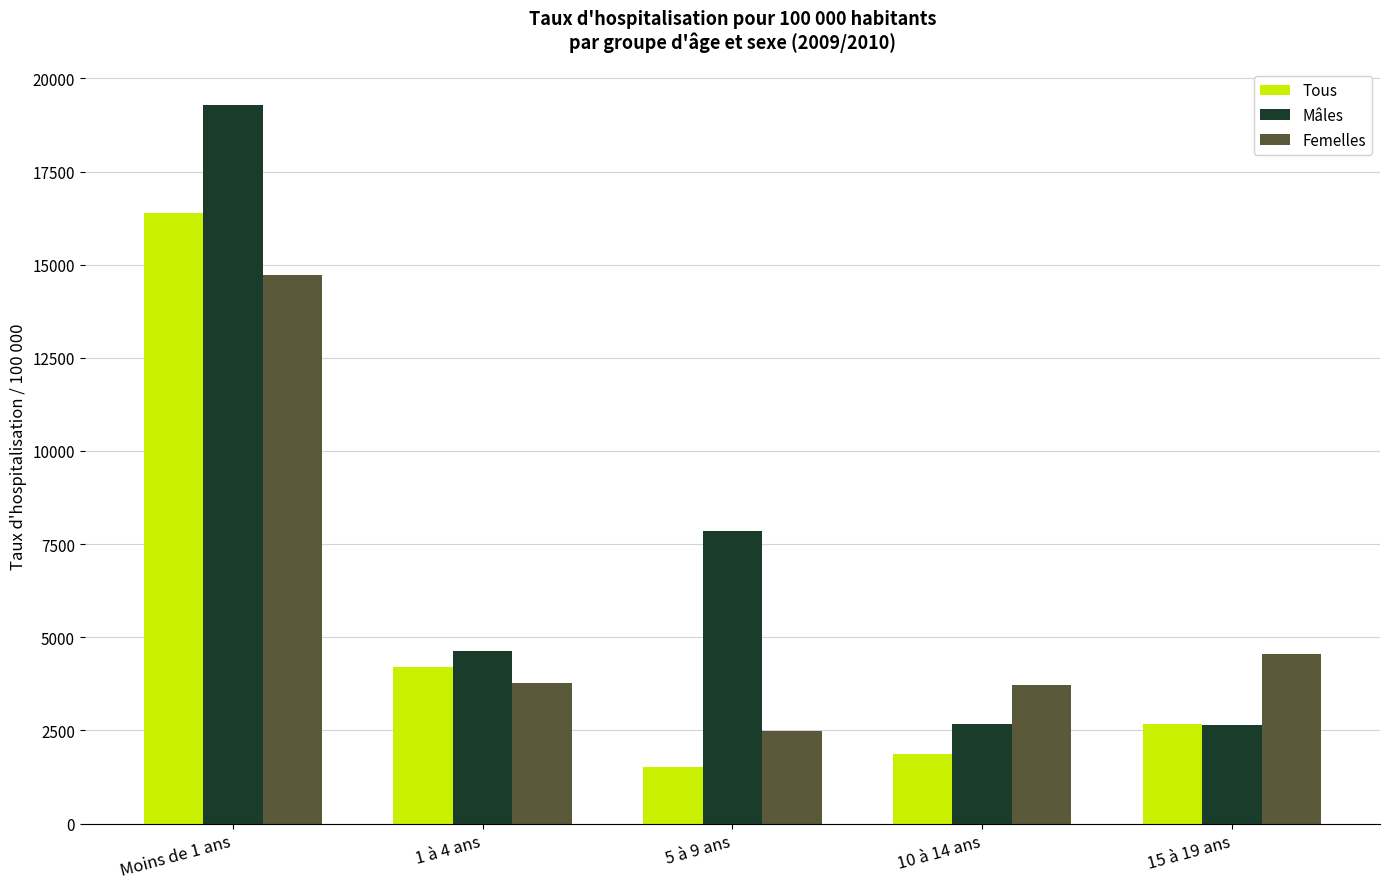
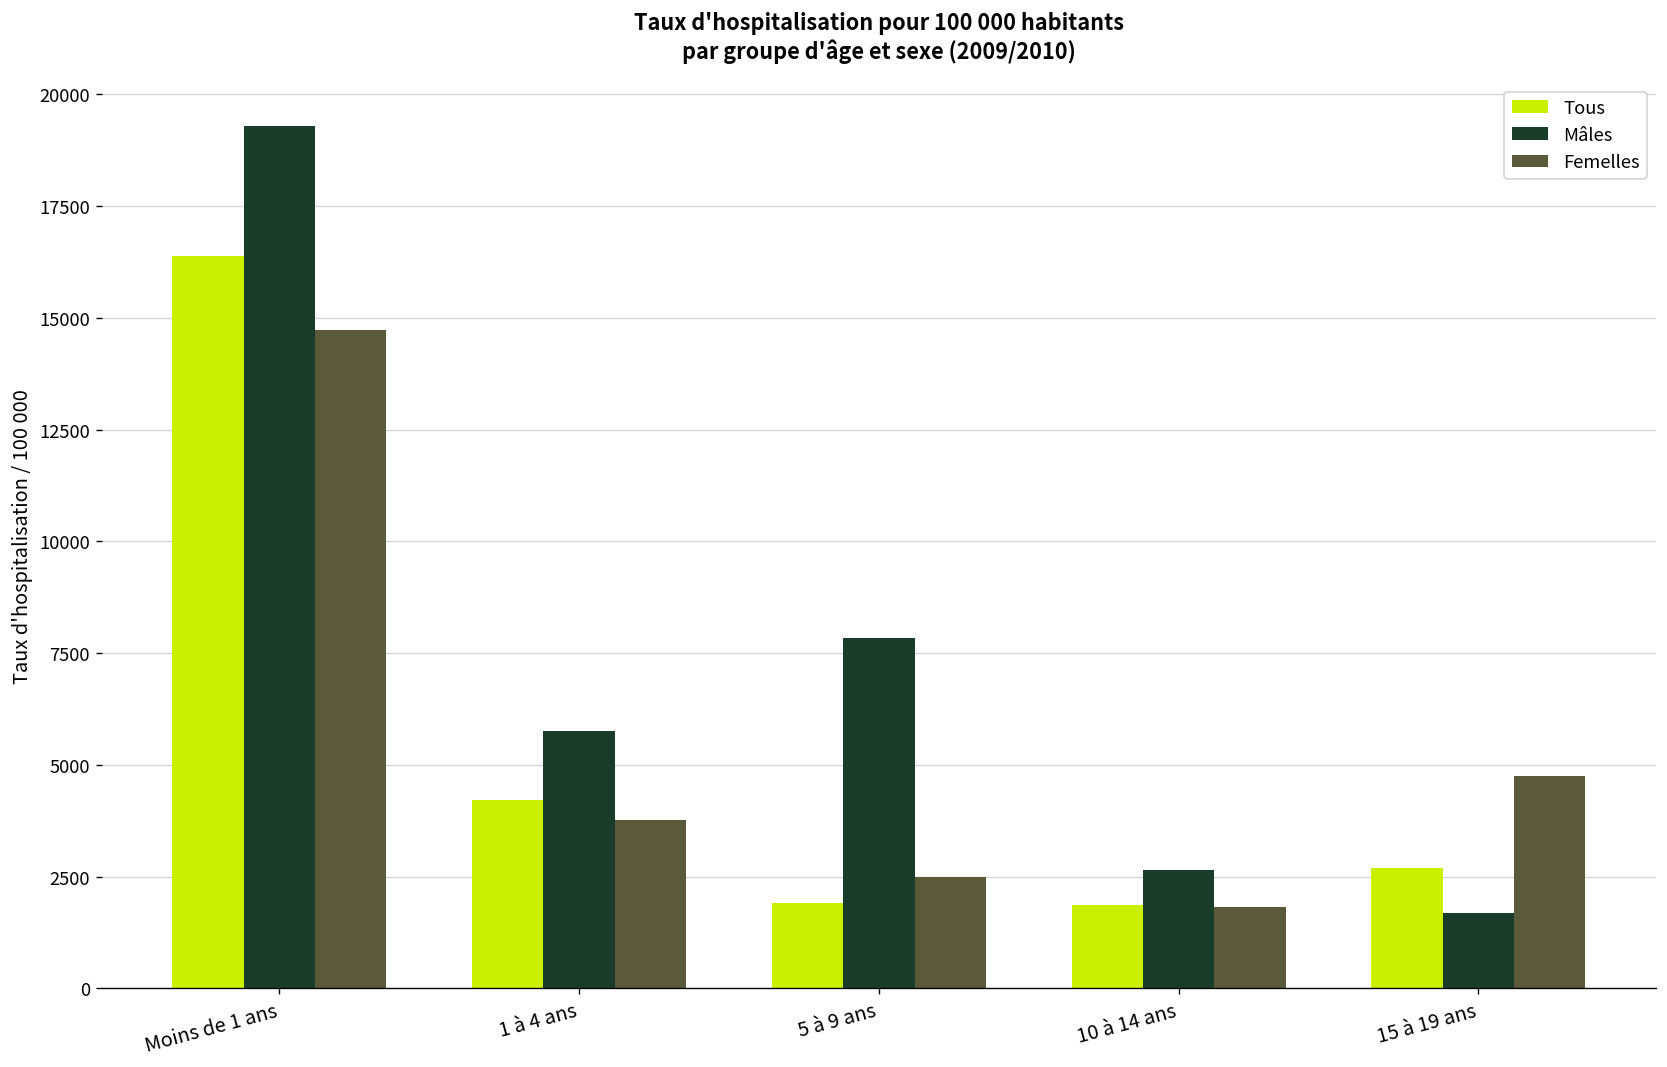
  {
    "Tous": {
      "Moins de 1 ans": 16400,
      "1 à 4 ans": 4200,
-     "5 à 9 ans": 1500,
+     "5 à 9 ans": 1900,
      "10 à 14 ans": 1900,
      "15 à 19 ans": 2700
    },
    "Mâles": {
      "Moins de 1 ans": 19300,
-     "1 à 4 ans": 4600,
+     "1 à 4 ans": 5800,
      "5 à 9 ans": 7800,
      "10 à 14 ans": 2700,
-     "15 à 19 ans": 2600
+     "15 à 19 ans": 1700
    },
    "Femelles": {
      "Moins de 1 ans": 14700,
      "1 à 4 ans": 3800,
      "5 à 9 ans": 2500,
-     "10 à 14 ans": 3700,
-     "15 à 19 ans": 4500
+     "10 à 14 ans": 1800,
+     "15 à 19 ans": 4800
    }
  }
